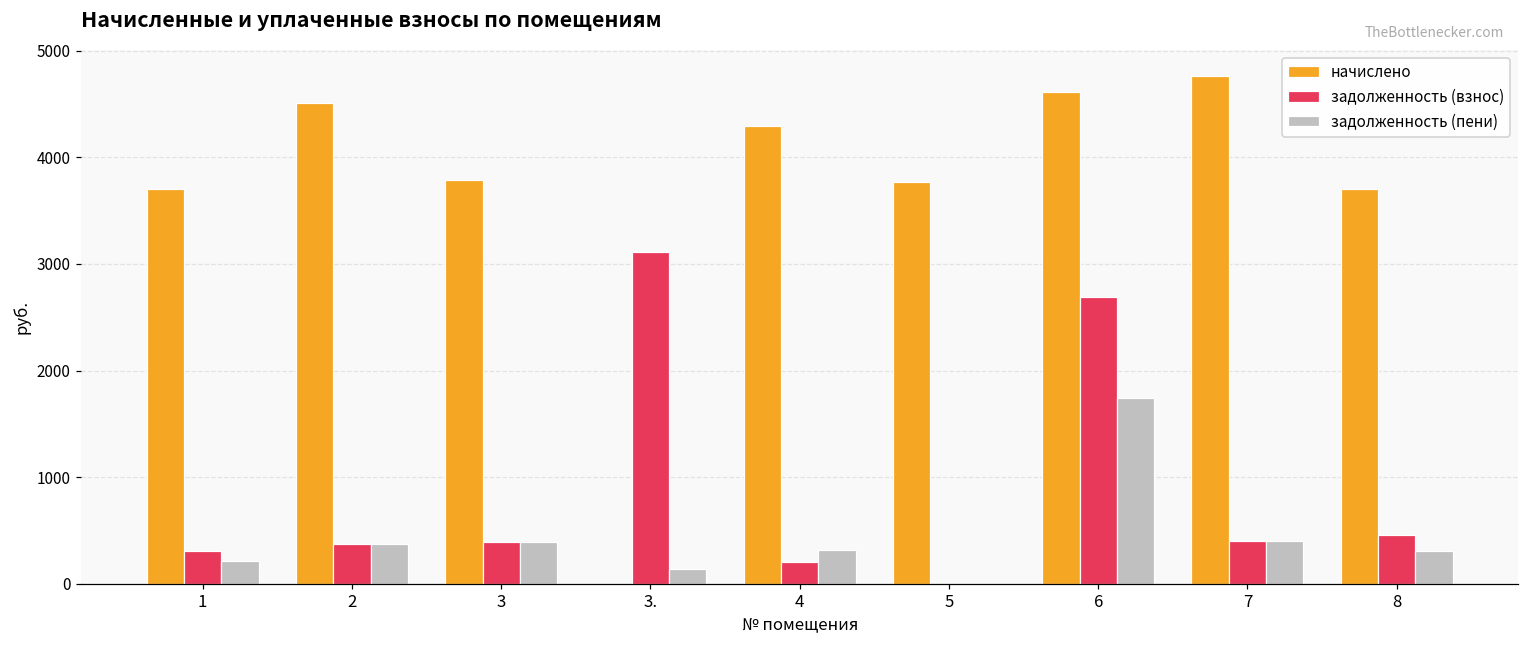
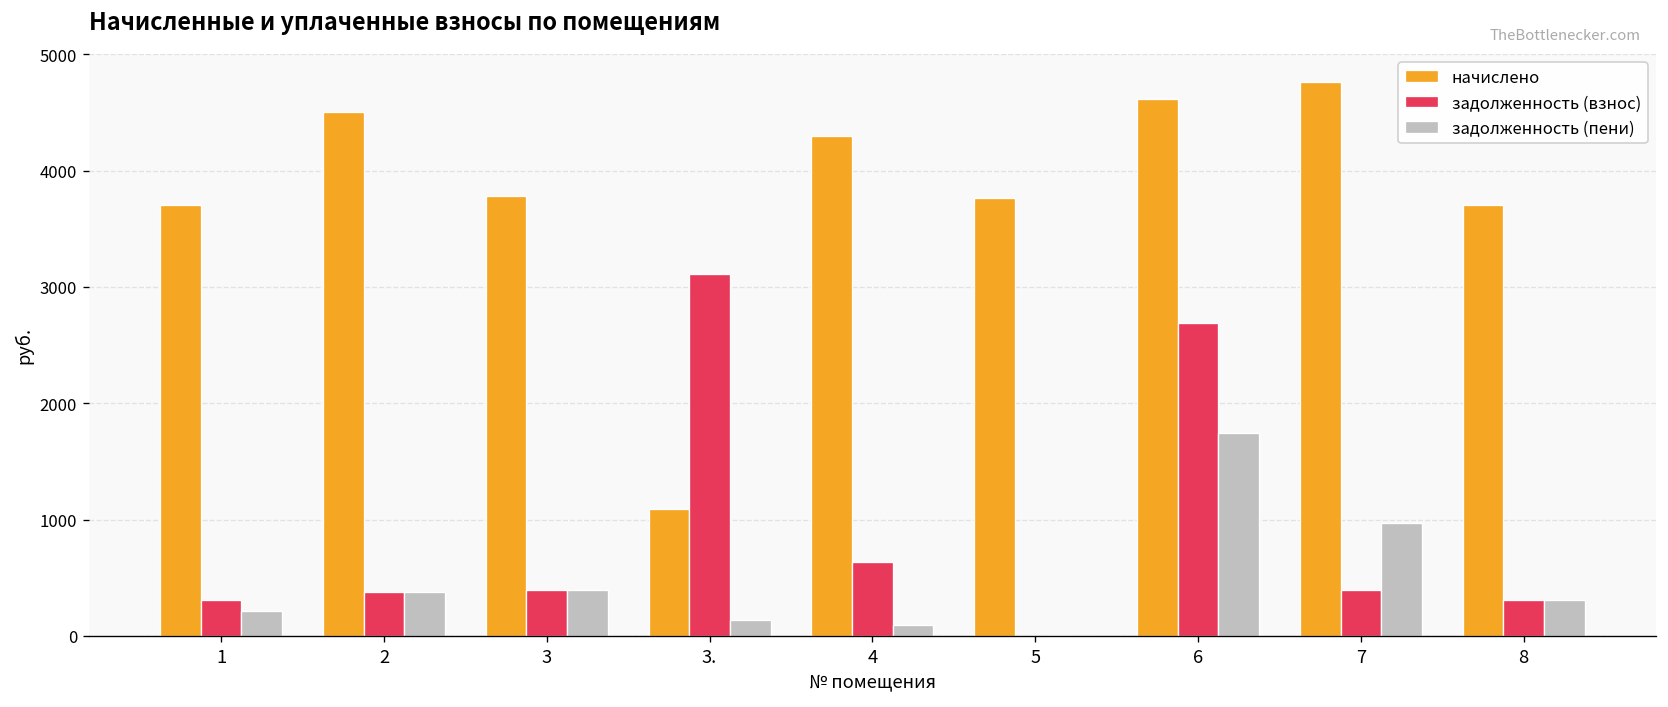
  {
    "начислено": {
      "1": 3700,
      "2": 4500,
      "3": 3800,
-     "3.": 0,
+     "3.": 1100,
      "4": 4300,
      "5": 3800,
      "6": 4600,
      "7": 4800,
      "8": 3700
    },
    "задолженность (взнос)": {
      "1": 300,
      "2": 400,
      "3": 400,
      "3.": 3100,
-     "4": 200,
+     "4": 600,
      "5": 0,
      "6": 2700,
      "7": 400,
-     "8": 500
+     "8": 300
    },
    "задолженность (пени)": {
      "1": 200,
      "2": 400,
      "3": 400,
      "3.": 100,
-     "4": 300,
+     "4": 100,
      "5": 0,
      "6": 1700,
-     "7": 400,
+     "7": 1000,
      "8": 300
    }
  }
